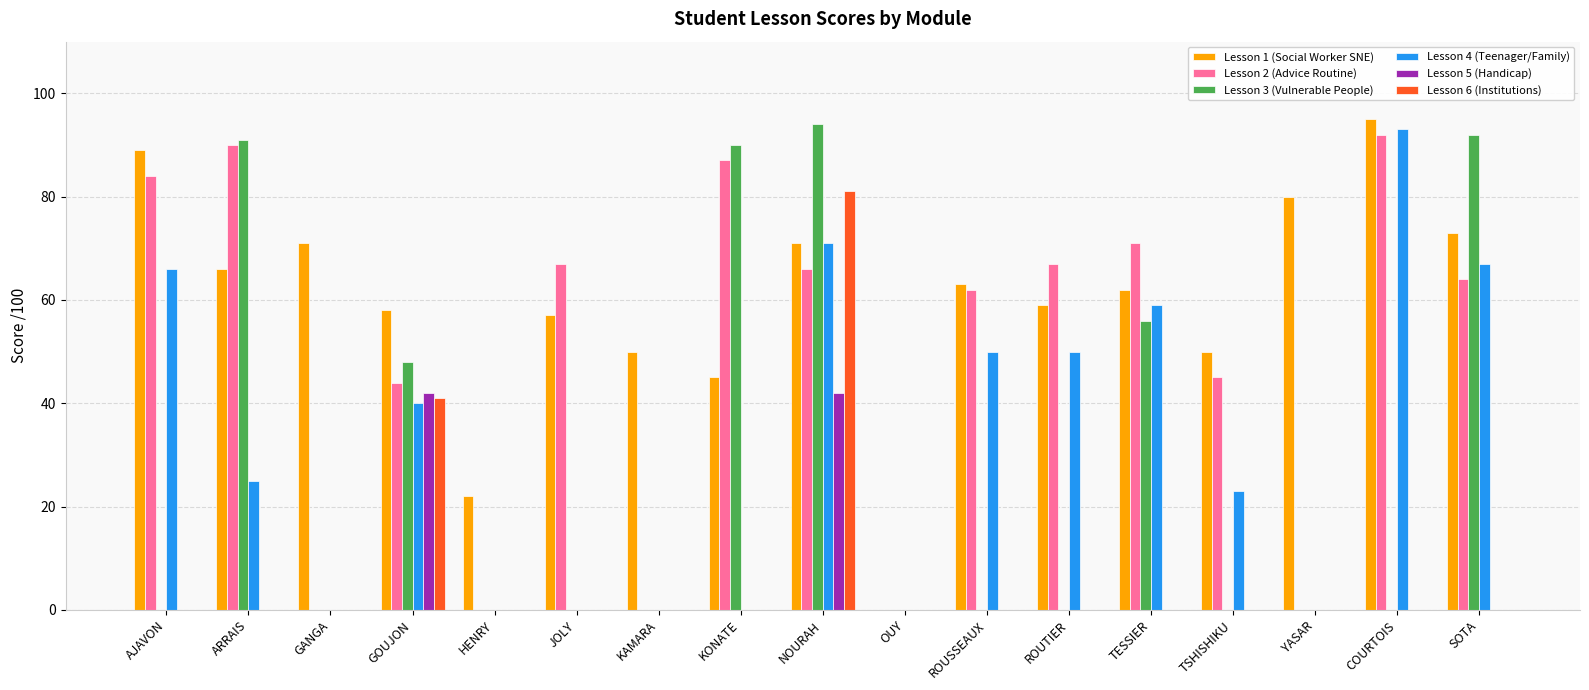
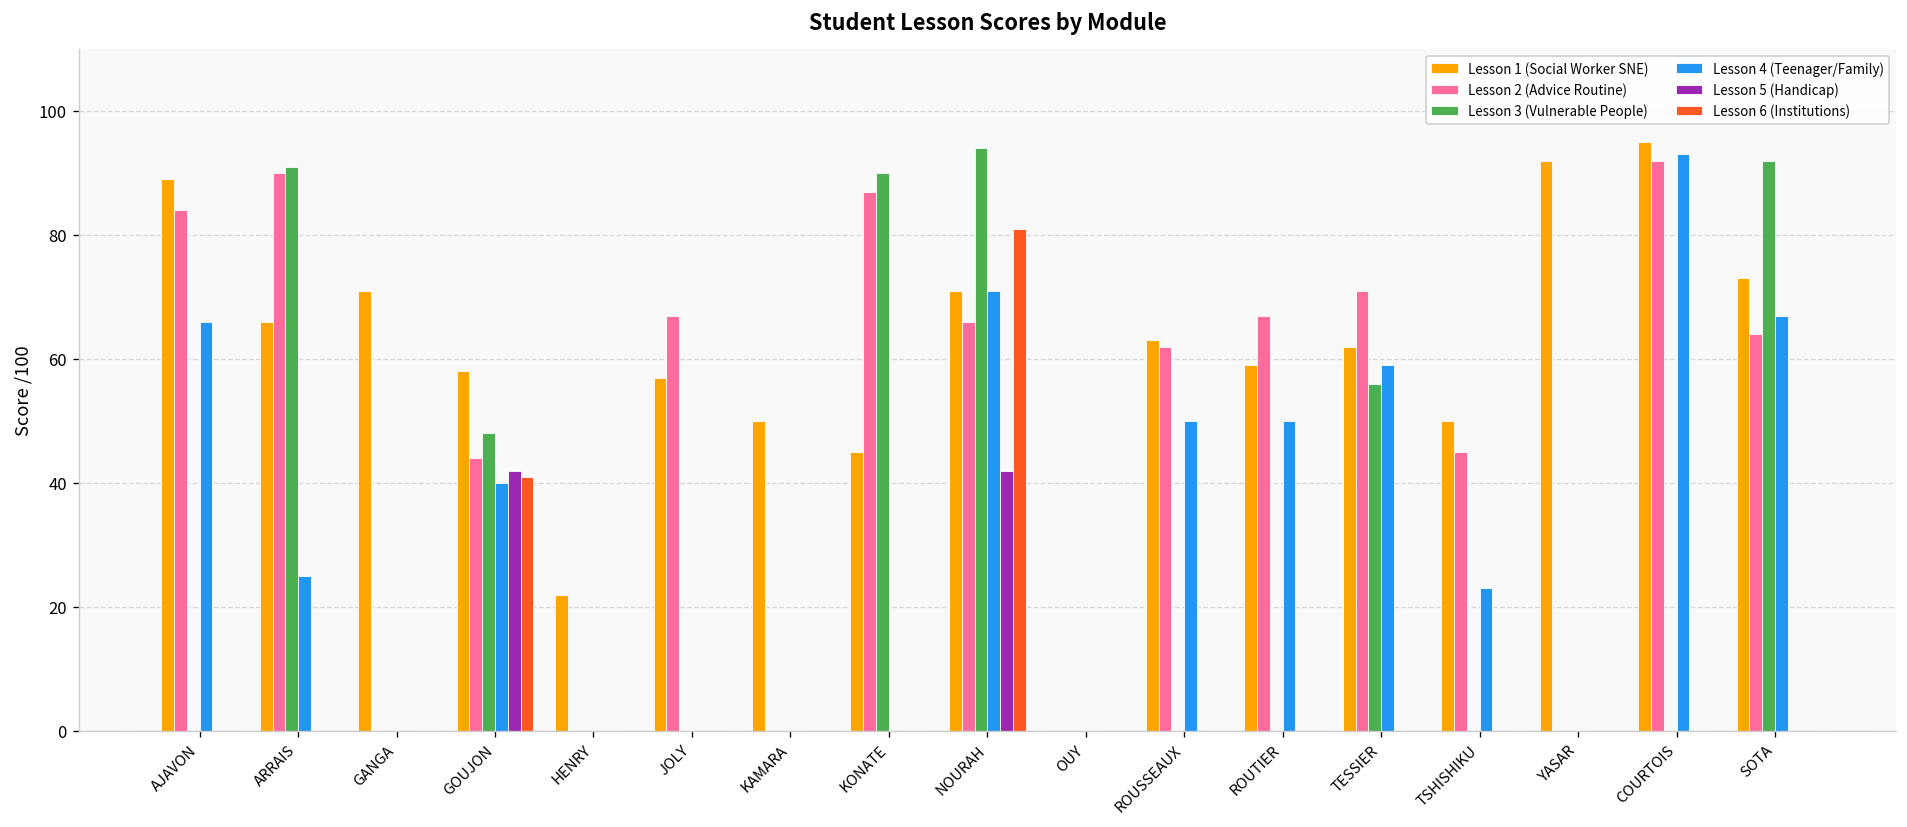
  {
    "Lesson 1 (Social Worker SNE)": {
      "AJAVON": 89,
      "ARRAIS": 66,
      "GANGA": 71,
      "GOUJON": 58,
      "HENRY": 22,
      "JOLY": 57,
      "KAMARA": 50,
      "KONATE": 45,
      "NOURAH": 71,
      "OUY": 0,
      "ROUSSEAUX": 63,
      "ROUTIER": 59,
      "TESSIER": 62,
      "TSHISHIKU": 50,
-     "YASAR": 80,
+     "YASAR": 92,
      "COURTOIS": 95,
      "SOTA": 73
    },
    "Lesson 2 (Advice Routine)": {
      "AJAVON": 84,
      "ARRAIS": 90,
      "GANGA": 0,
      "GOUJON": 44,
      "HENRY": 0,
      "JOLY": 67,
      "KAMARA": 0,
      "KONATE": 87,
      "NOURAH": 66,
      "OUY": 0,
      "ROUSSEAUX": 62,
      "ROUTIER": 67,
      "TESSIER": 71,
      "TSHISHIKU": 45,
      "YASAR": 0,
      "COURTOIS": 92,
      "SOTA": 64
    },
    "Lesson 3 (Vulnerable People)": {
      "AJAVON": 0,
      "ARRAIS": 91,
      "GANGA": 0,
      "GOUJON": 48,
      "HENRY": 0,
      "JOLY": 0,
      "KAMARA": 0,
      "KONATE": 90,
      "NOURAH": 94,
      "OUY": 0,
      "ROUSSEAUX": 0,
      "ROUTIER": 0,
      "TESSIER": 56,
      "TSHISHIKU": 0,
      "YASAR": 0,
      "COURTOIS": 0,
      "SOTA": 92
    },
    "Lesson 4 (Teenager/Family)": {
      "AJAVON": 66,
      "ARRAIS": 25,
      "GANGA": 0,
      "GOUJON": 40,
      "HENRY": 0,
      "JOLY": 0,
      "KAMARA": 0,
      "KONATE": 0,
      "NOURAH": 71,
      "OUY": 0,
      "ROUSSEAUX": 50,
      "ROUTIER": 50,
      "TESSIER": 59,
      "TSHISHIKU": 23,
      "YASAR": 0,
      "COURTOIS": 93,
      "SOTA": 67
    },
    "Lesson 5 (Handicap)": {
      "AJAVON": 0,
      "ARRAIS": 0,
      "GANGA": 0,
      "GOUJON": 42,
      "HENRY": 0,
      "JOLY": 0,
      "KAMARA": 0,
      "KONATE": 0,
      "NOURAH": 42,
      "OUY": 0,
      "ROUSSEAUX": 0,
      "ROUTIER": 0,
      "TESSIER": 0,
      "TSHISHIKU": 0,
      "YASAR": 0,
      "COURTOIS": 0,
      "SOTA": 0
    },
    "Lesson 6 (Institutions)": {
      "AJAVON": 0,
      "ARRAIS": 0,
      "GANGA": 0,
      "GOUJON": 41,
      "HENRY": 0,
      "JOLY": 0,
      "KAMARA": 0,
      "KONATE": 0,
      "NOURAH": 81,
      "OUY": 0,
      "ROUSSEAUX": 0,
      "ROUTIER": 0,
      "TESSIER": 0,
      "TSHISHIKU": 0,
      "YASAR": 0,
      "COURTOIS": 0,
      "SOTA": 0
    }
  }
